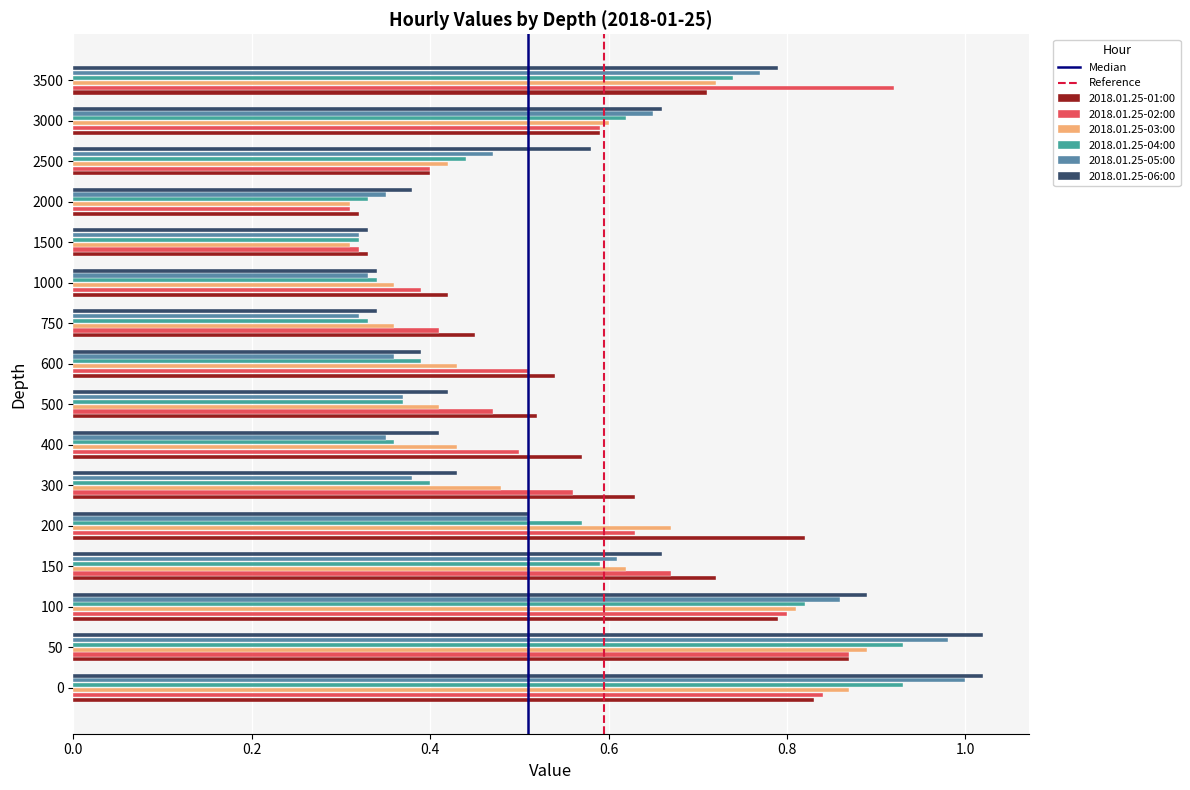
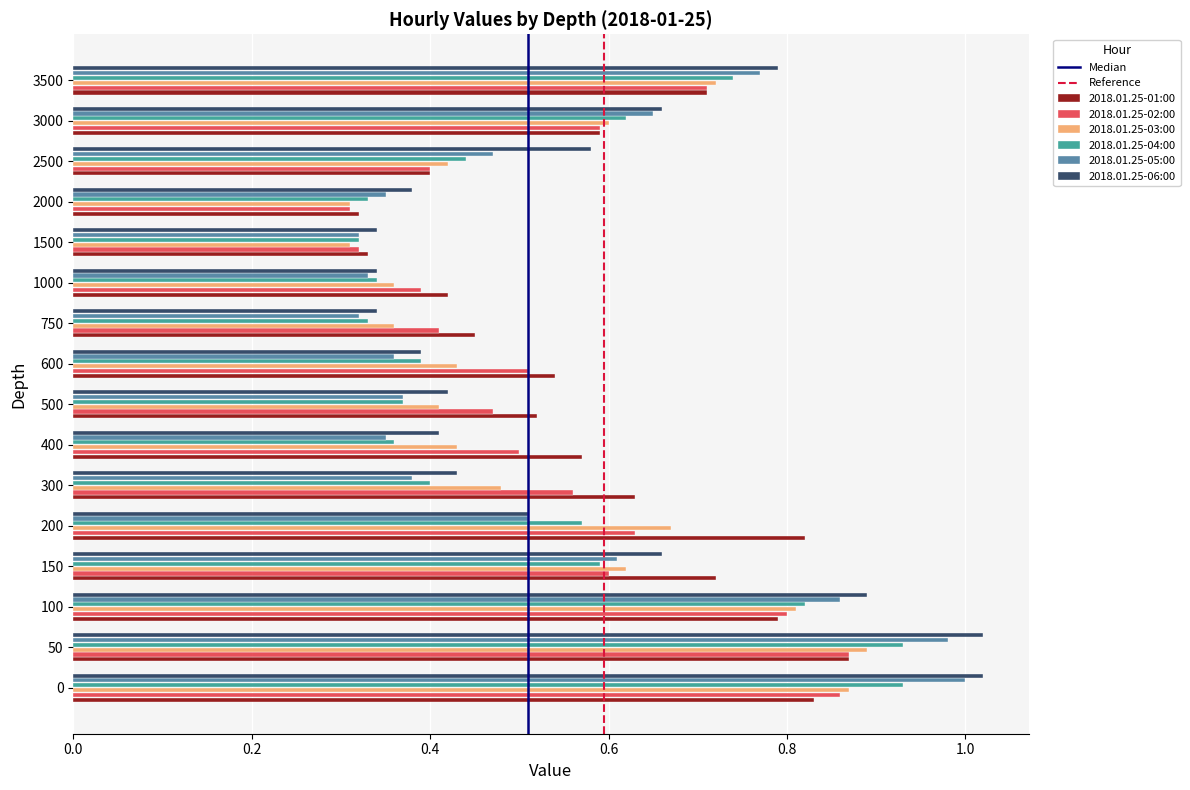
  {
    "2018.01.25-01:00": {
      "3500": 0.71,
      "3000": 0.59,
      "2500": 0.40,
      "2000": 0.32,
      "1500": 0.33,
      "1000": 0.42,
      "750": 0.45,
      "600": 0.54,
      "500": 0.52,
      "400": 0.57,
      "300": 0.63,
      "200": 0.82,
      "150": 0.72,
      "100": 0.79,
      "50": 0.87,
      "0": 0.83
    },
    "2018.01.25-02:00": {
-     "3500": 0.92,
+     "3500": 0.71,
      "3000": 0.59,
      "2500": 0.40,
      "2000": 0.31,
      "1500": 0.32,
      "1000": 0.39,
      "750": 0.41,
      "600": 0.51,
      "500": 0.47,
      "400": 0.50,
      "300": 0.56,
      "200": 0.63,
-     "150": 0.67,
+     "150": 0.60,
      "100": 0.80,
      "50": 0.87,
-     "0": 0.84
+     "0": 0.86
    },
    "2018.01.25-03:00": {
      "3500": 0.72,
      "3000": 0.60,
      "2500": 0.42,
      "2000": 0.31,
      "1500": 0.31,
      "1000": 0.36,
      "750": 0.36,
      "600": 0.43,
      "500": 0.41,
      "400": 0.43,
      "300": 0.48,
      "200": 0.67,
      "150": 0.62,
      "100": 0.81,
      "50": 0.89,
      "0": 0.87
    },
    "2018.01.25-06:00": {
      "3500": 0.79,
      "3000": 0.66,
      "2500": 0.58,
      "2000": 0.38,
-     "1500": 0.33,
+     "1500": 0.34,
      "1000": 0.34,
      "750": 0.34,
      "600": 0.39,
      "500": 0.42,
      "400": 0.41,
      "300": 0.43,
      "200": 0.51,
      "150": 0.66,
      "100": 0.89,
      "50": 1.02,
      "0": 1.02
    }
  }
